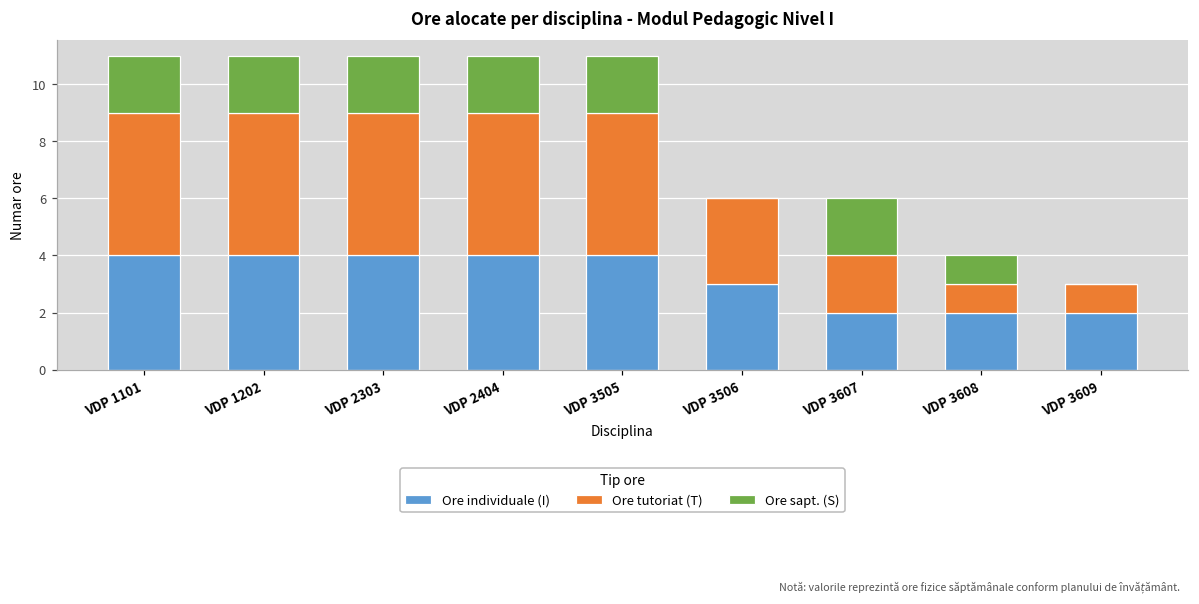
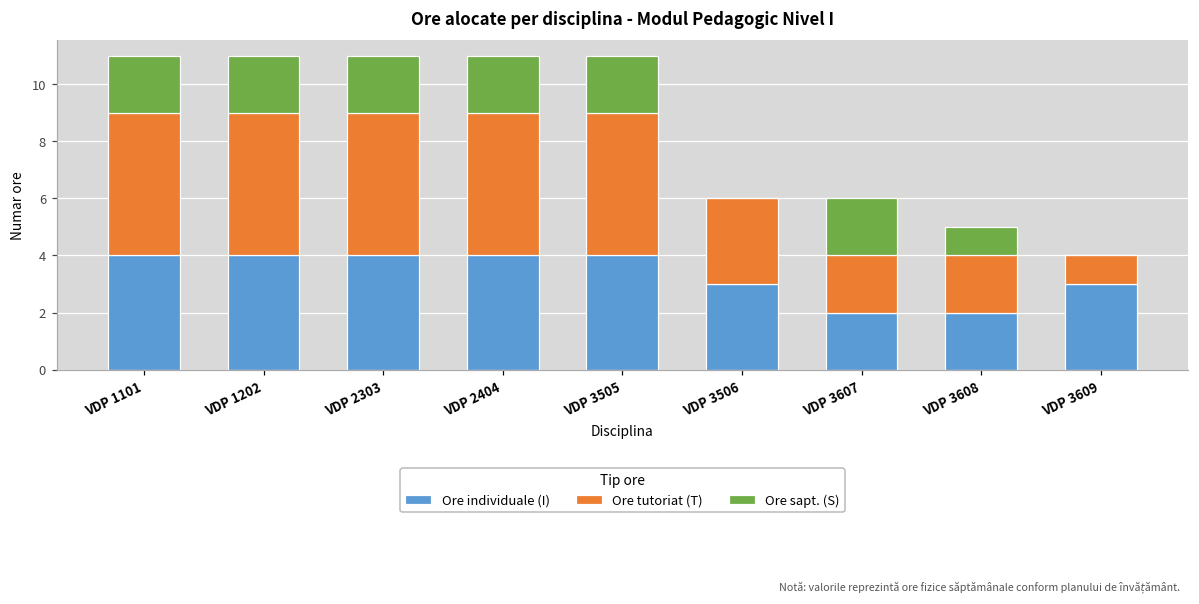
  {
    "Ore individuale (I)": {
      "VDP 1101": 4,
      "VDP 1202": 4,
      "VDP 2303": 4,
      "VDP 2404": 4,
      "VDP 3505": 4,
      "VDP 3506": 3,
      "VDP 3607": 2,
      "VDP 3608": 2,
-     "VDP 3609": 2
+     "VDP 3609": 3
    },
    "Ore tutoriat (T)": {
      "VDP 1101": 5,
      "VDP 1202": 5,
      "VDP 2303": 5,
      "VDP 2404": 5,
      "VDP 3505": 5,
      "VDP 3506": 3,
      "VDP 3607": 2,
-     "VDP 3608": 1,
+     "VDP 3608": 2,
      "VDP 3609": 1
    },
    "Ore sapt. (S)": {
      "VDP 1101": 2,
      "VDP 1202": 2,
      "VDP 2303": 2,
      "VDP 2404": 2,
      "VDP 3505": 2,
      "VDP 3506": 0,
      "VDP 3607": 2,
      "VDP 3608": 1,
      "VDP 3609": 0
    }
  }
